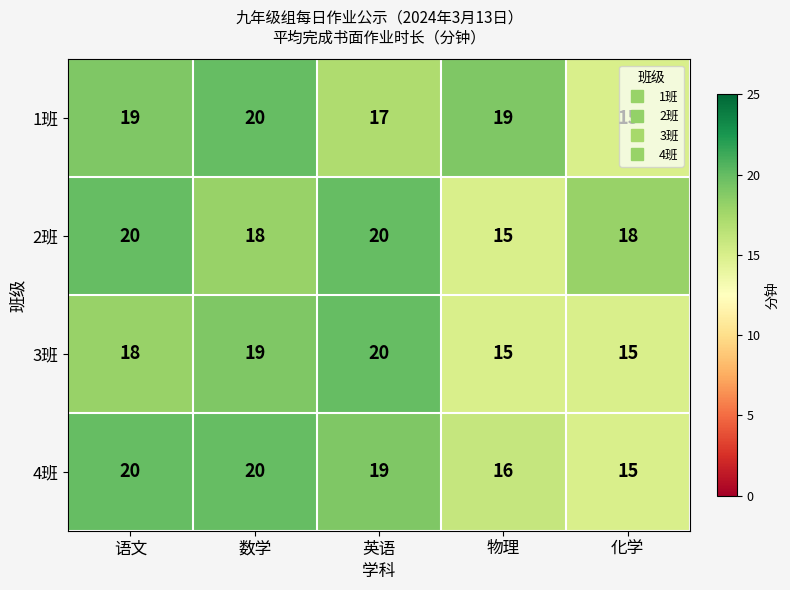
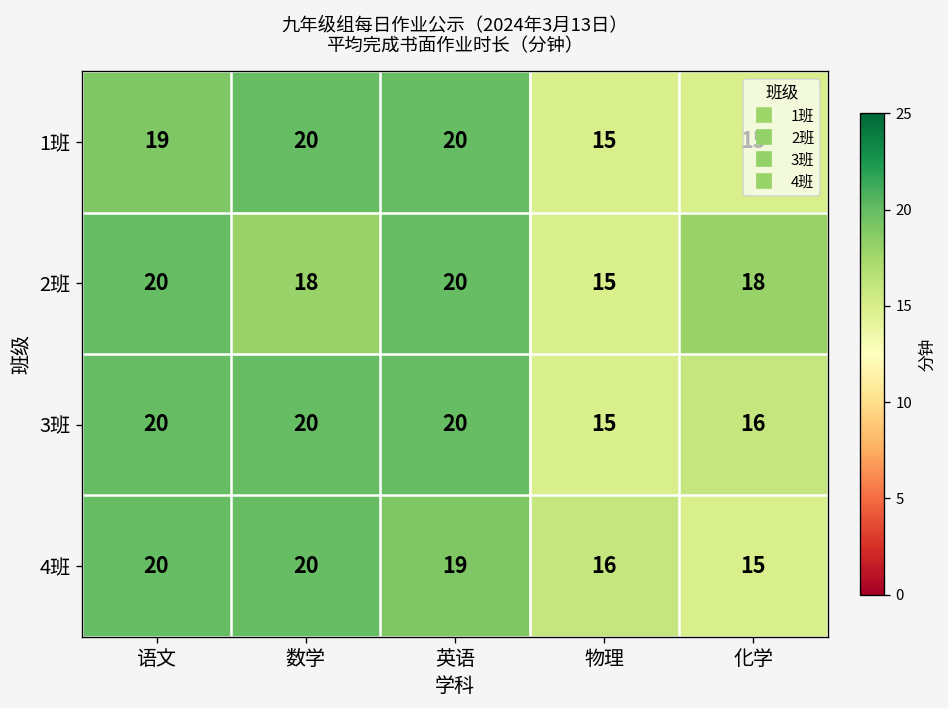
  {
    "1班": {
      "语文": 19,
      "数学": 20,
-     "英语": 17,
-     "物理": 19
+     "英语": 20,
+     "物理": 15
    },
    "2班": {
      "语文": 20,
      "数学": 18,
      "英语": 20,
      "物理": 15,
      "化学": 18
    },
    "3班": {
-     "语文": 18,
-     "数学": 19,
+     "语文": 20,
+     "数学": 20,
      "英语": 20,
      "物理": 15,
-     "化学": 15
+     "化学": 16
    },
    "4班": {
      "语文": 20,
      "数学": 20,
      "英语": 19,
      "物理": 16,
      "化学": 15
    }
  }
